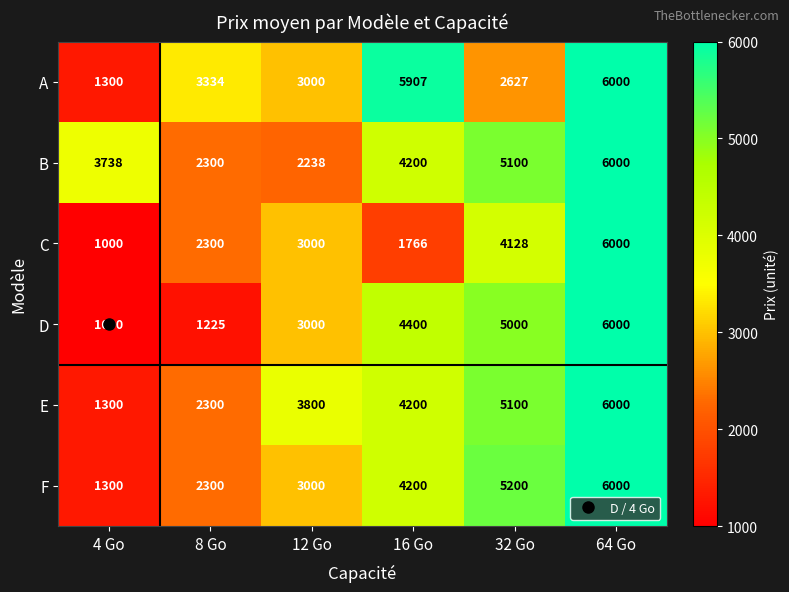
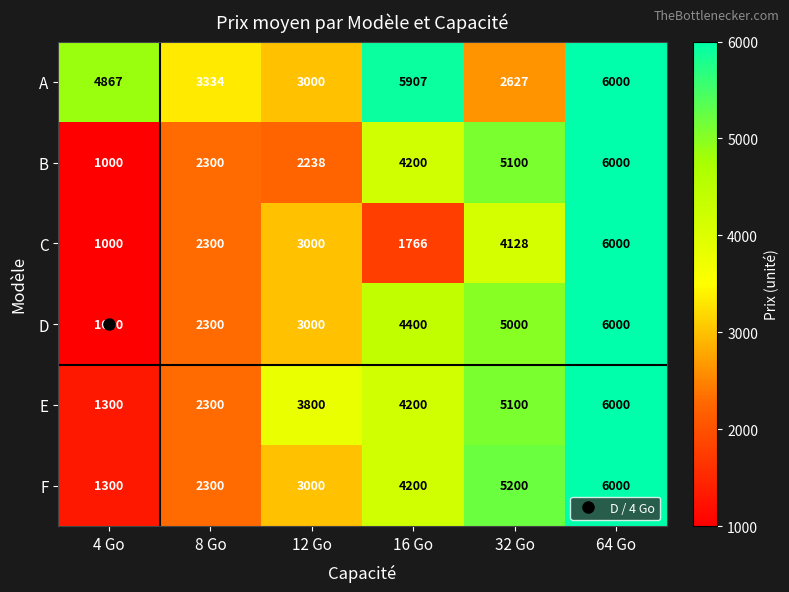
  {
    "A": {
-     "4 Go": 1300,
+     "4 Go": 4867,
      "8 Go": 3334,
      "12 Go": 3000,
      "16 Go": 5907,
      "32 Go": 2627,
      "64 Go": 6000
    },
    "B": {
-     "4 Go": 3738,
+     "4 Go": 1000,
      "8 Go": 2300,
      "12 Go": 2238,
      "16 Go": 4200,
      "32 Go": 5100,
      "64 Go": 6000
    },
    "C": {
      "4 Go": 1000,
      "8 Go": 2300,
      "12 Go": 3000,
      "16 Go": 1766,
      "32 Go": 4128,
      "64 Go": 6000
    },
    "D": {
-     "8 Go": 1225,
+     "8 Go": 2300,
      "12 Go": 3000,
      "16 Go": 4400,
      "32 Go": 5000,
      "64 Go": 6000
    },
    "E": {
      "4 Go": 1300,
      "8 Go": 2300,
      "12 Go": 3800,
      "16 Go": 4200,
      "32 Go": 5100,
      "64 Go": 6000
    },
    "F": {
      "4 Go": 1300,
      "8 Go": 2300,
      "12 Go": 3000,
      "16 Go": 4200,
      "32 Go": 5200,
      "64 Go": 6000
    }
  }
